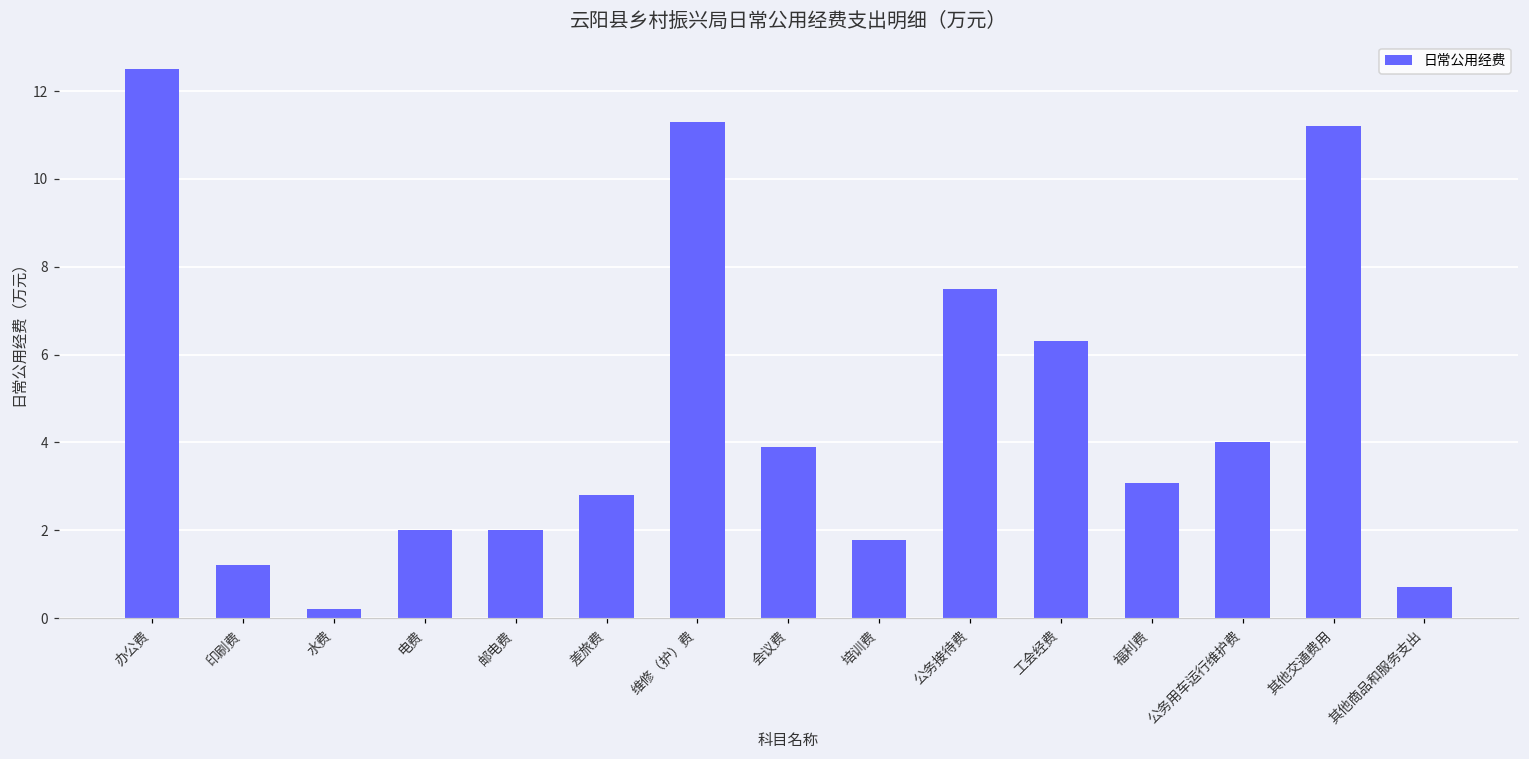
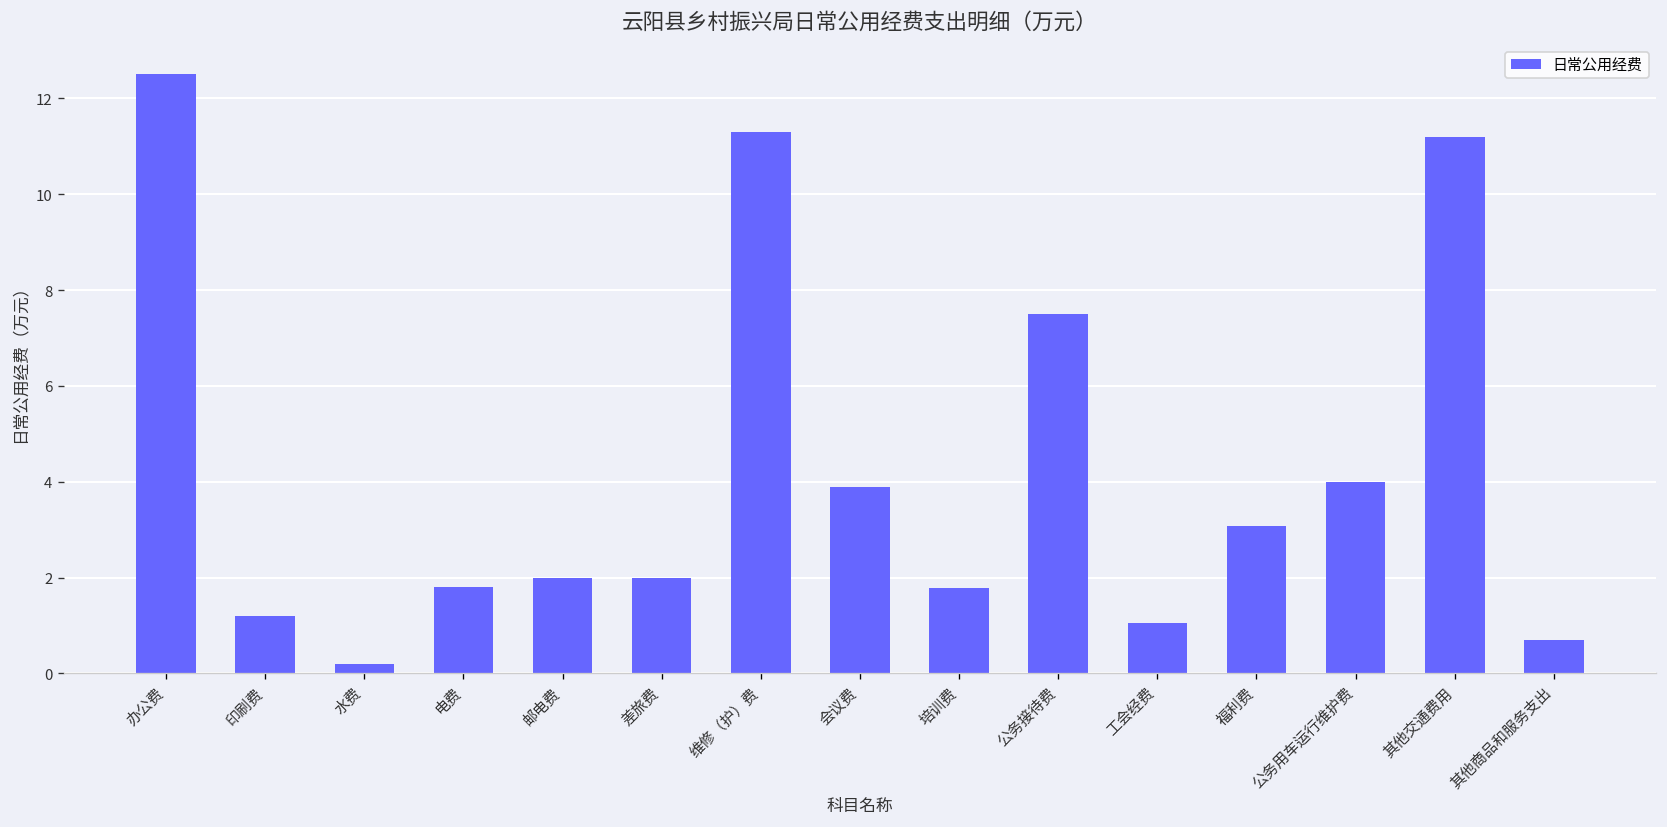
  {
    "办公费": 12.5,
    "印刷费": 1.2,
    "水费": 0.2,
-   "电费": 2.0,
+   "电费": 1.8,
    "邮电费": 2.0,
-   "差旅费": 2.8,
+   "差旅费": 2.0,
    "维修（护）费": 11.3,
    "会议费": 3.9,
    "培训费": 1.8,
    "公务接待费": 7.5,
-   "工会经费": 6.3,
+   "工会经费": 1.1,
    "福利费": 3.1,
    "公务用车运行维护费": 4.0,
    "其他交通费用": 11.2,
    "其他商品和服务支出": 0.7
  }
